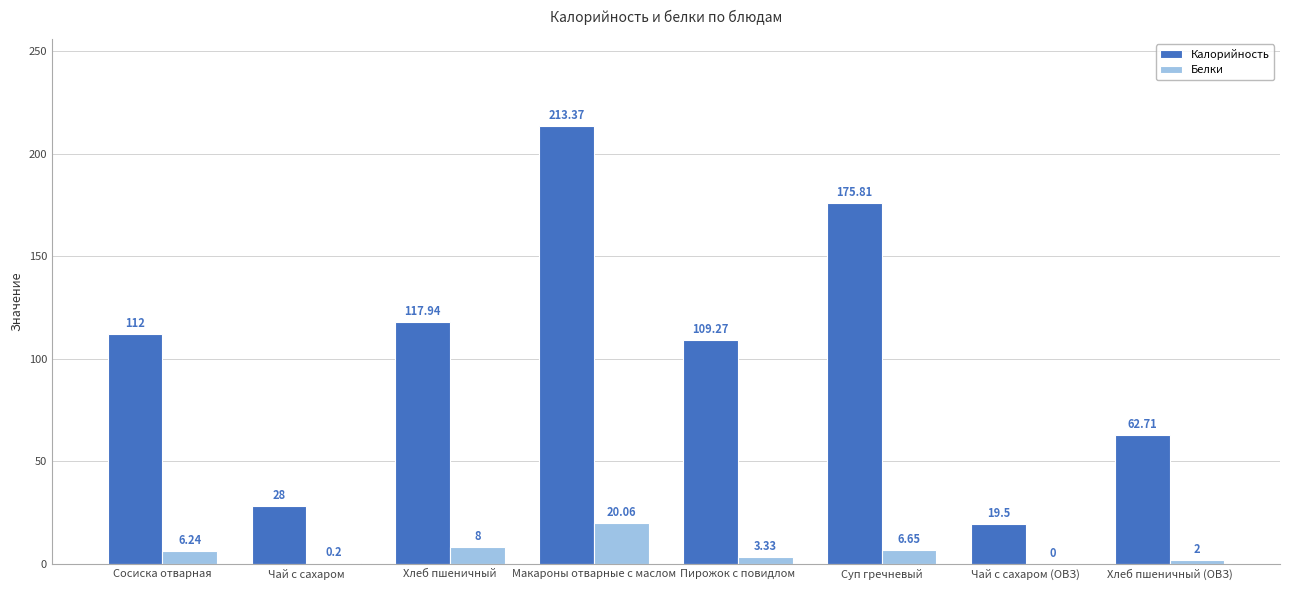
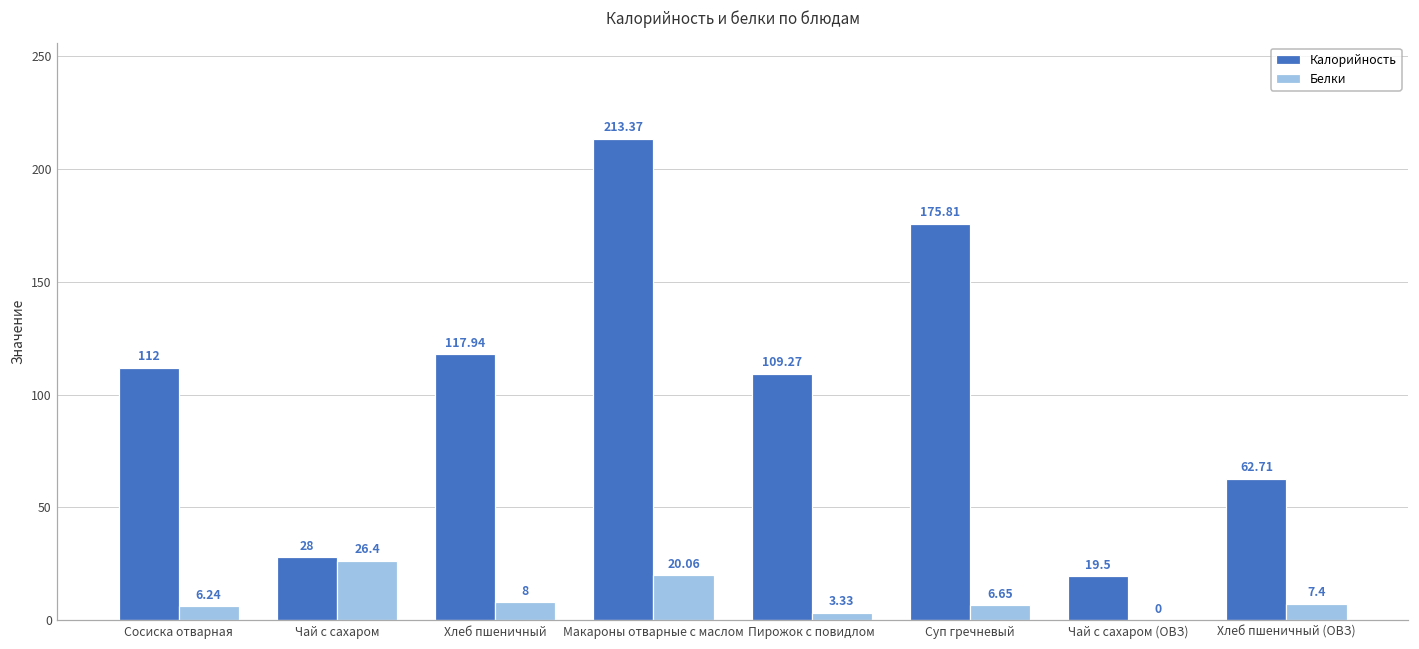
  {
    "Калорийность": {
      "Сосиска отварная": 112,
      "Чай с сахаром": 28,
      "Хлеб пшеничный": 117.94,
      "Макароны отварные с маслом": 213.37,
      "Пирожок с повидлом": 109.27,
      "Суп гречневый": 175.81,
      "Чай с сахаром (ОВЗ)": 19.5,
      "Хлеб пшеничный (ОВЗ)": 62.71
    },
    "Белки": {
      "Сосиска отварная": 6.24,
-     "Чай с сахаром": 0.2,
+     "Чай с сахаром": 26.4,
      "Хлеб пшеничный": 8,
      "Макароны отварные с маслом": 20.06,
      "Пирожок с повидлом": 3.33,
      "Суп гречневый": 6.65,
      "Чай с сахаром (ОВЗ)": 0,
-     "Хлеб пшеничный (ОВЗ)": 2
+     "Хлеб пшеничный (ОВЗ)": 7.4
    }
  }
